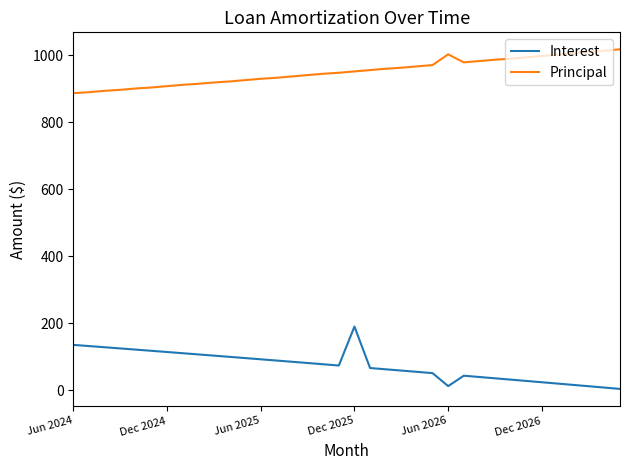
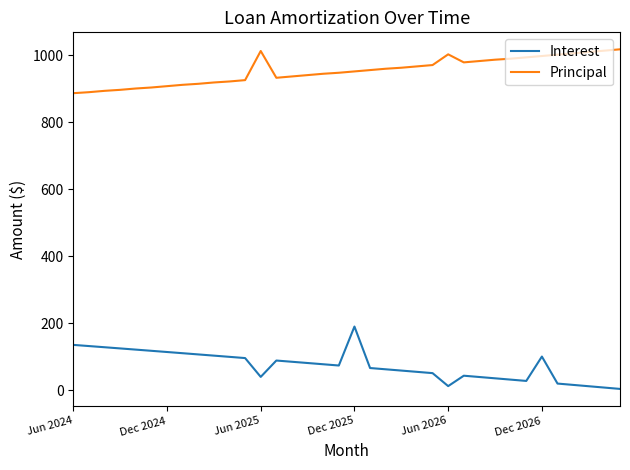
  {
    "Interest": {
      "Jun 2024": 140,
      "Dec 2024": 110,
-     "Jun 2025": 90,
+     "Jun 2025": 40,
      "Dec 2025": 190,
      "Jun 2026": 10,
-     "Dec 2026": 20
+     "Dec 2026": 100
    },
    "Principal": {
      "Jun 2024": 890,
      "Dec 2024": 910,
-     "Jun 2025": 930,
+     "Jun 2025": 1010,
      "Dec 2025": 950,
      "Jun 2026": 1000
    }
  }
